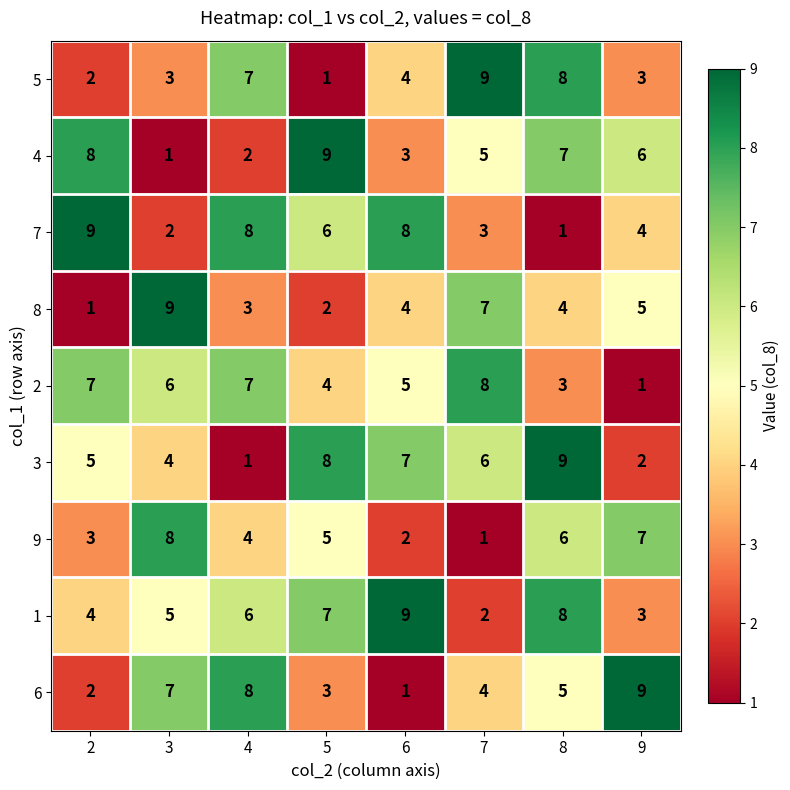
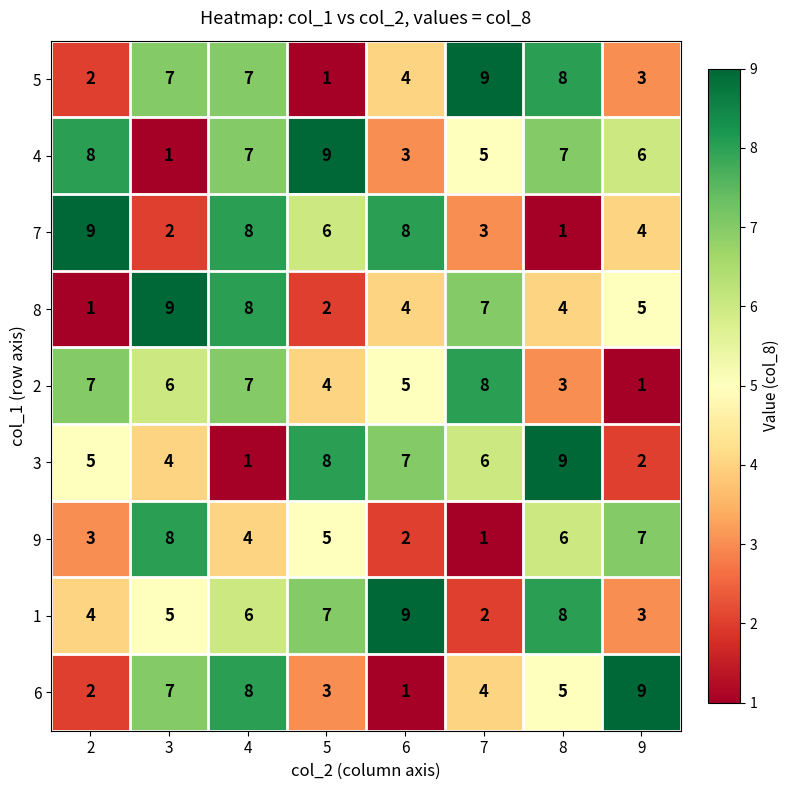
  {
    "5": {
      "2": 2,
-     "3": 3,
+     "3": 7,
      "4": 7,
      "5": 1,
      "6": 4,
      "7": 9,
      "8": 8,
      "9": 3
    },
    "4": {
      "2": 8,
      "3": 1,
-     "4": 2,
+     "4": 7,
      "5": 9,
      "6": 3,
      "7": 5,
      "8": 7,
      "9": 6
    },
    "7": {
      "2": 9,
      "3": 2,
      "4": 8,
      "5": 6,
      "6": 8,
      "7": 3,
      "8": 1,
      "9": 4
    },
    "8": {
      "2": 1,
      "3": 9,
-     "4": 3,
+     "4": 8,
      "5": 2,
      "6": 4,
      "7": 7,
      "8": 4,
      "9": 5
    },
    "2": {
      "2": 7,
      "3": 6,
      "4": 7,
      "5": 4,
      "6": 5,
      "7": 8,
      "8": 3,
      "9": 1
    },
    "3": {
      "2": 5,
      "3": 4,
      "4": 1,
      "5": 8,
      "6": 7,
      "7": 6,
      "8": 9,
      "9": 2
    },
    "9": {
      "2": 3,
      "3": 8,
      "4": 4,
      "5": 5,
      "6": 2,
      "7": 1,
      "8": 6,
      "9": 7
    },
    "1": {
      "2": 4,
      "3": 5,
      "4": 6,
      "5": 7,
      "6": 9,
      "7": 2,
      "8": 8,
      "9": 3
    },
    "6": {
      "2": 2,
      "3": 7,
      "4": 8,
      "5": 3,
      "6": 1,
      "7": 4,
      "8": 5,
      "9": 9
    }
  }
